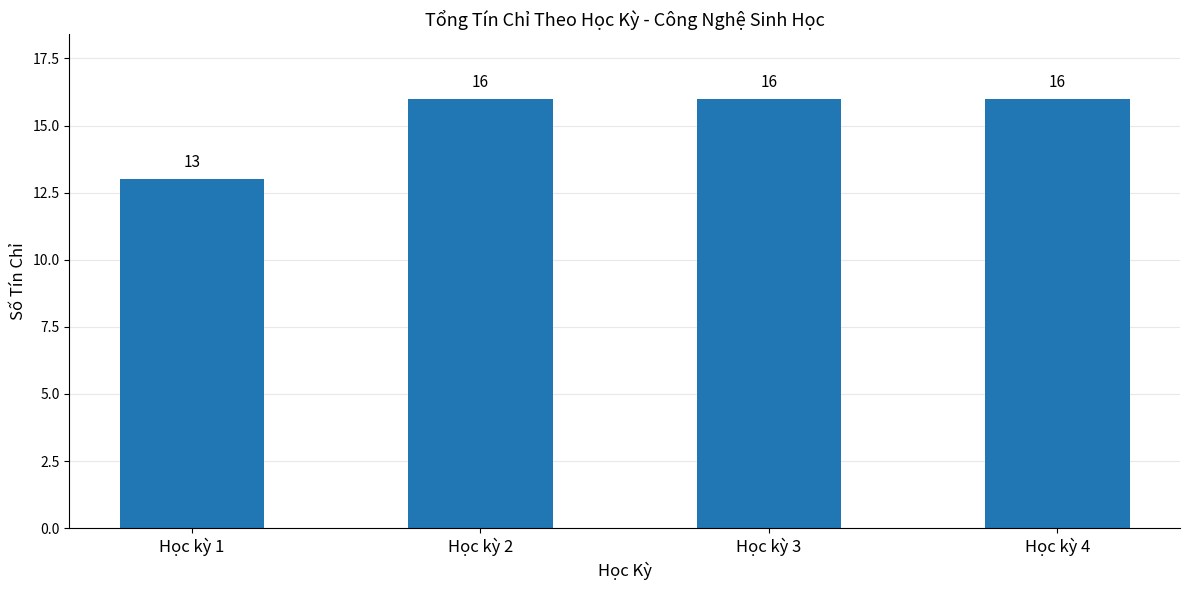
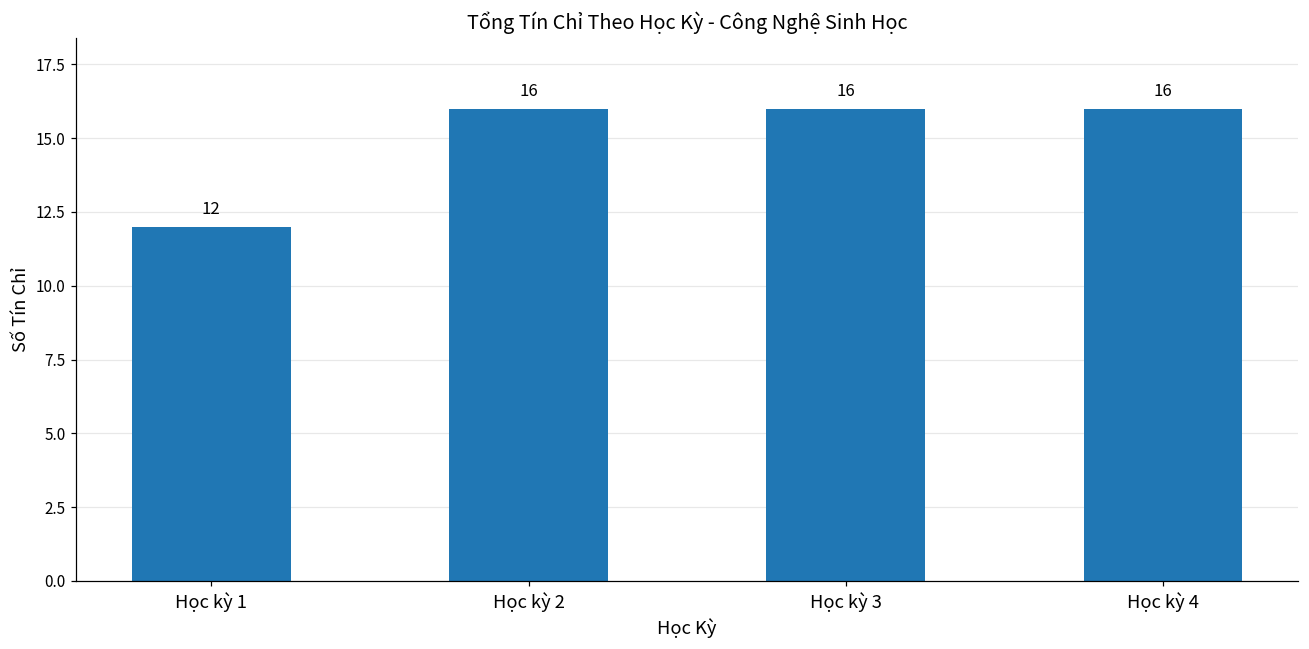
  {
-   "Học kỳ 1": 13,
+   "Học kỳ 1": 12,
    "Học kỳ 2": 16,
    "Học kỳ 3": 16,
    "Học kỳ 4": 16
  }
